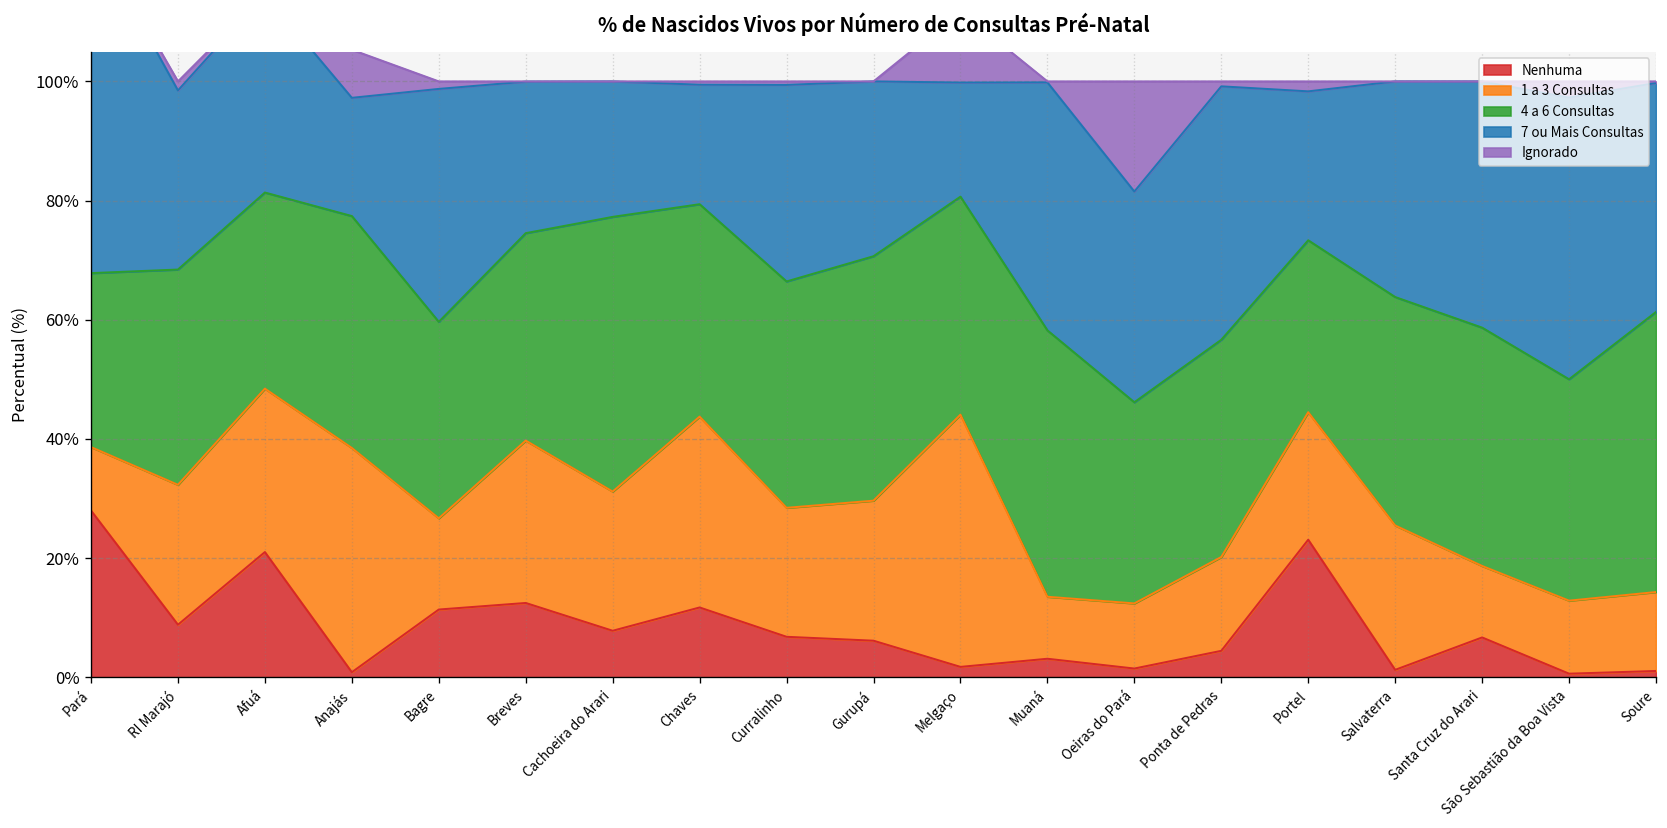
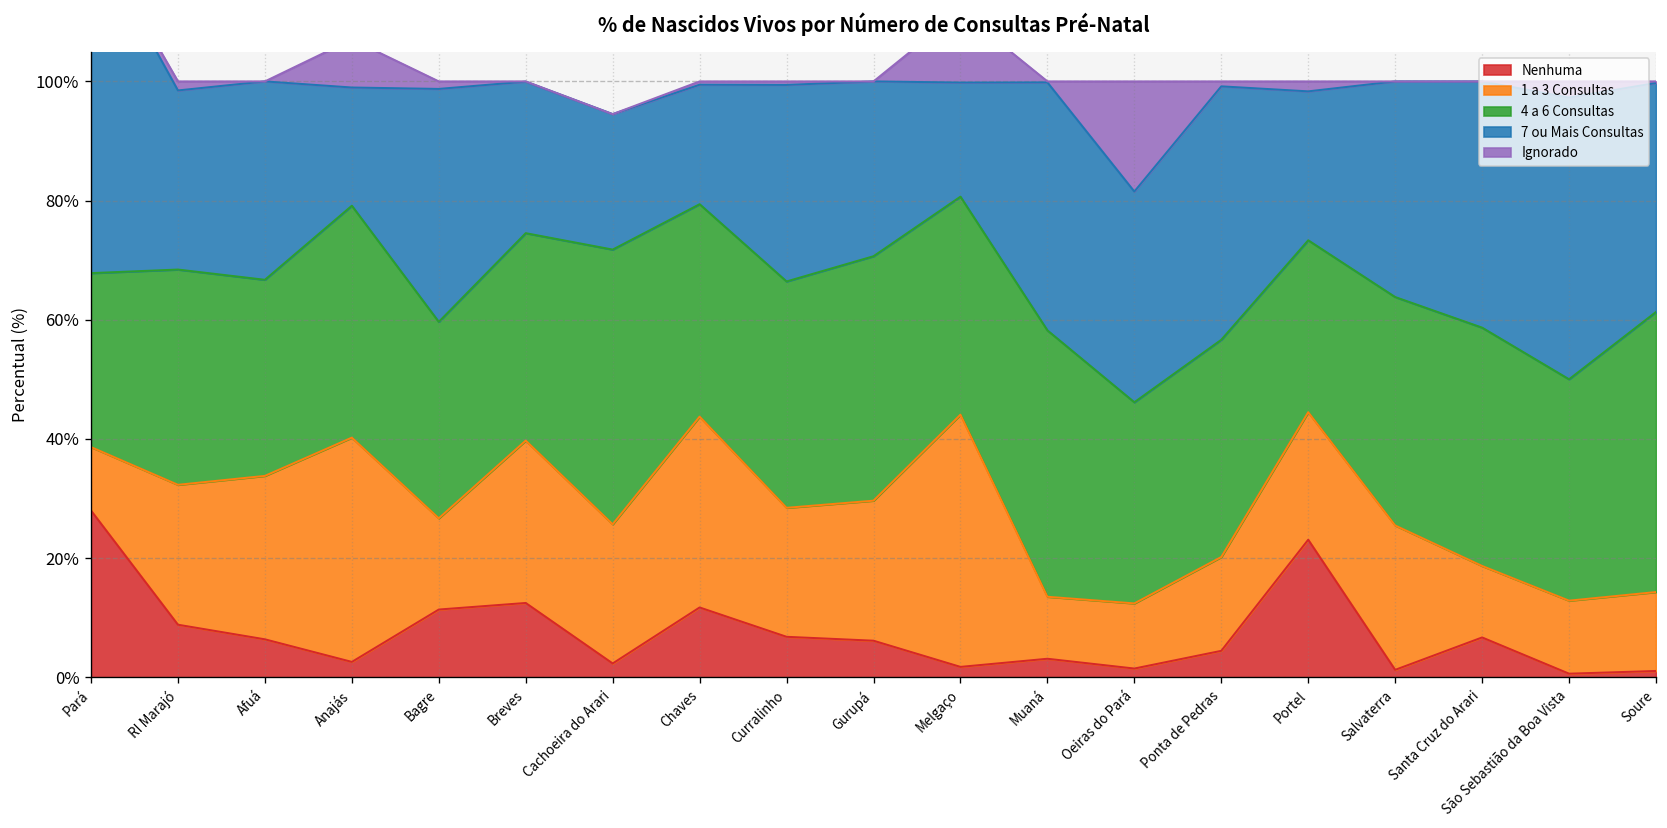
  {
    "Nenhuma": {
      "Pará": "28%",
      "RI Marajó": "9%",
-     "Afuá": "21%",
-     "Anajás": "1%",
+     "Afuá": "6%",
+     "Anajás": "3%",
      "Bagre": "11%",
      "Breves": "12%",
-     "Cachoeira do Arari": "8%",
+     "Cachoeira do Arari": "2%",
      "Chaves": "12%",
      "Curralinho": "7%",
      "Gurupá": "6%",
      "Melgaço": "2%",
      "Muaná": "3%",
      "Oeiras do Pará": "1%",
      "Ponta de Pedras": "4%",
      "Portel": "23%",
      "Salvaterra": "1%",
      "Santa Cruz do Arari": "7%",
      "São Sebastião da Boa Vista": "1%",
      "Soure": "1%"
    },
    "1 a 3 Consultas": {
      "Pará": "11%",
      "RI Marajó": "23%",
      "Afuá": "27%",
      "Anajás": "38%",
      "Bagre": "15%",
      "Breves": "27%",
      "Cachoeira do Arari": "23%",
      "Chaves": "32%",
      "Curralinho": "22%",
      "Gurupá": "24%",
      "Melgaço": "42%",
      "Muaná": "10%",
      "Oeiras do Pará": "11%",
      "Ponta de Pedras": "16%",
      "Portel": "21%",
      "Salvaterra": "24%",
      "Santa Cruz do Arari": "12%",
      "São Sebastião da Boa Vista": "12%",
      "Soure": "13%"
    },
    "4 a 6 Consultas": {
      "Pará": "29%",
      "RI Marajó": "36%",
      "Afuá": "33%",
      "Anajás": "39%",
      "Bagre": "33%",
      "Breves": "35%",
      "Cachoeira do Arari": "46%",
      "Chaves": "36%",
      "Curralinho": "38%",
      "Gurupá": "41%",
      "Melgaço": "37%",
      "Muaná": "45%",
      "Oeiras do Pará": "34%",
      "Ponta de Pedras": "36%",
      "Portel": "29%",
      "Salvaterra": "38%",
      "Santa Cruz do Arari": "40%",
      "São Sebastião da Boa Vista": "37%",
      "Soure": "47%"
    },
    "7 ou Mais Consultas": {
      "RI Marajó": "30%",
      "Anajás": "20%",
      "Bagre": "39%",
      "Chaves": "20%",
      "Curralinho": "33%",
      "Melgaço": "19%",
      "Oeiras do Pará": "35%",
      "Ponta de Pedras": "43%",
      "Portel": "25%"
    },
    "Ignorado": {
      "RI Marajó": "2%",
      "Bagre": "1%",
      "Chaves": "1%",
      "Curralinho": "1%",
      "Oeiras do Pará": "18%",
      "Ponta de Pedras": "1%",
      "Portel": "2%"
    }
  }
